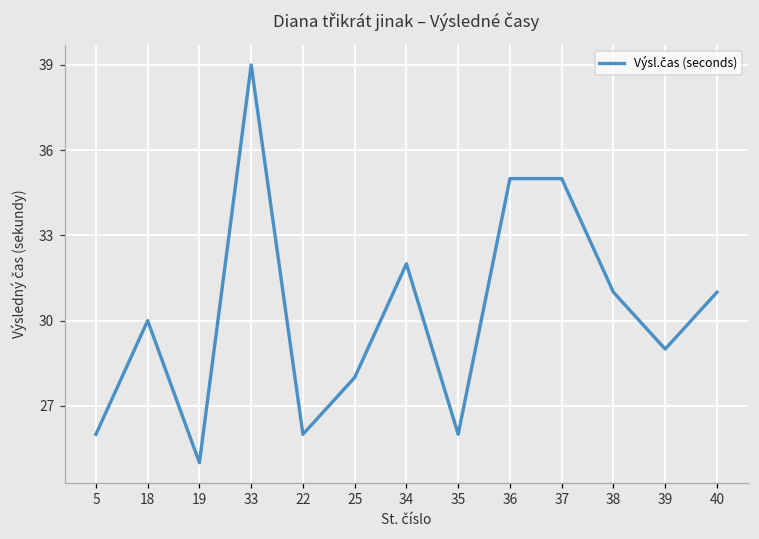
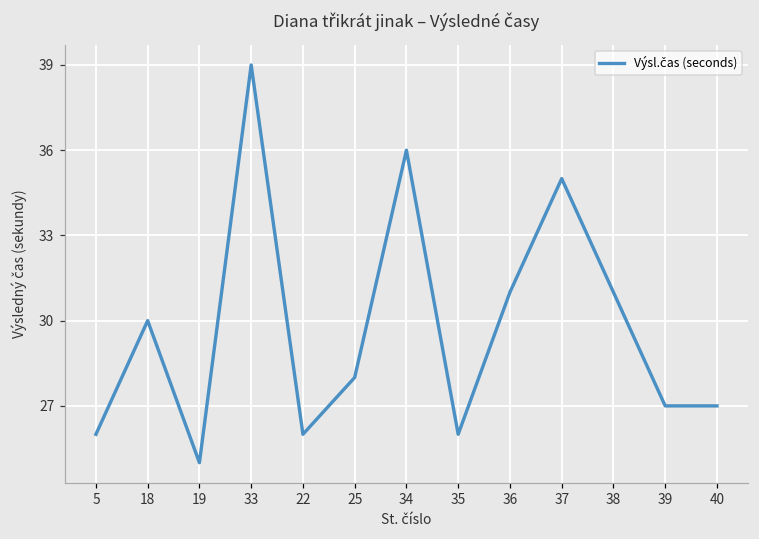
  {
    "5": 26,
    "18": 30,
    "19": 25,
    "33": 39,
    "22": 26,
    "25": 28,
-   "34": 32,
+   "34": 36,
    "35": 26,
-   "36": 35,
+   "36": 31,
    "37": 35,
    "38": 31,
-   "39": 29,
-   "40": 31
+   "39": 27,
+   "40": 27
  }
